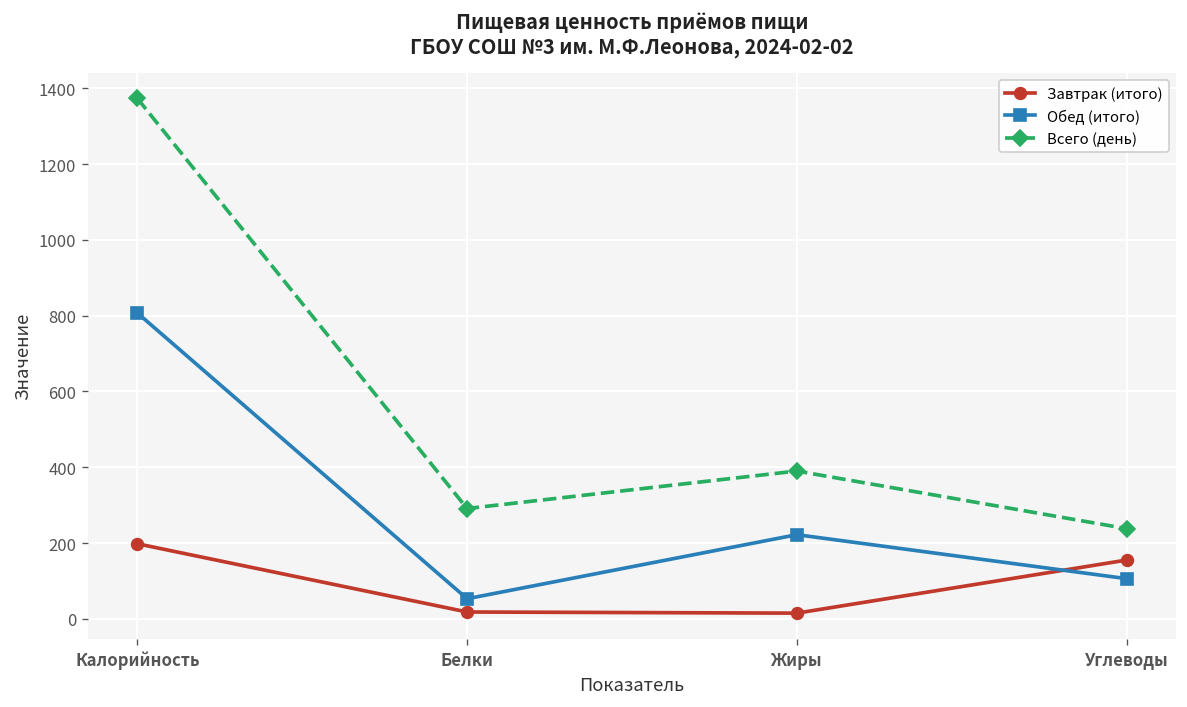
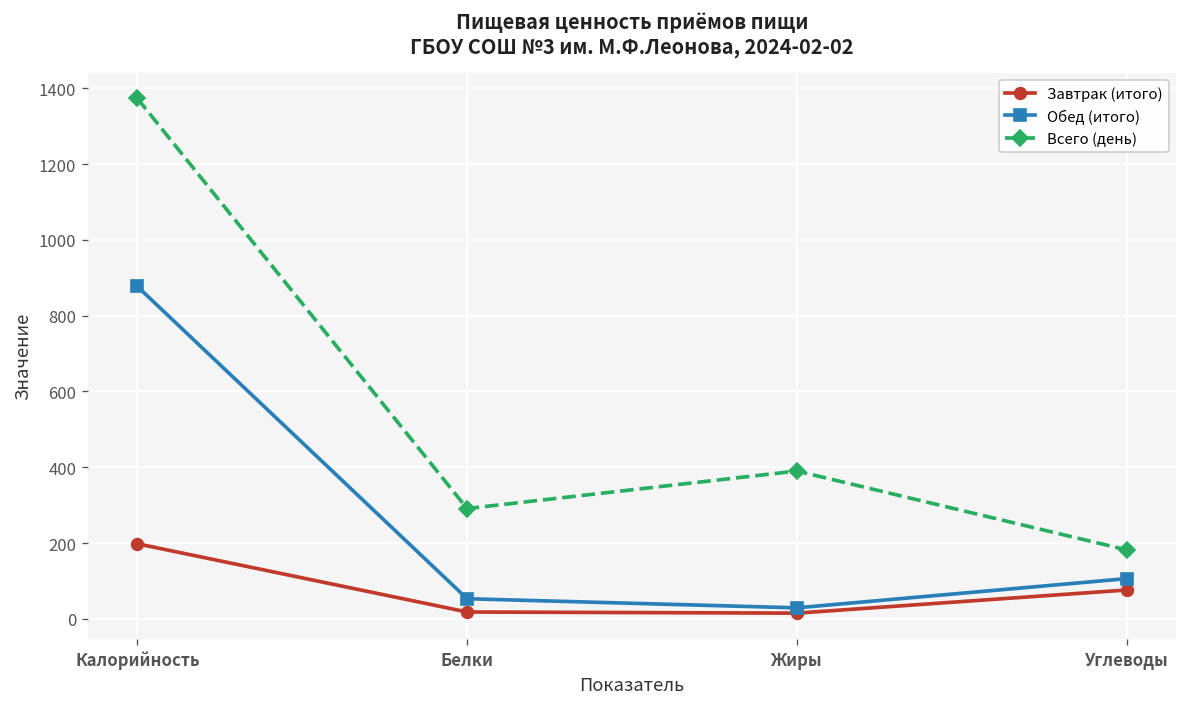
  {
    "Завтрак (итого)": {
      "Калорийность": 200,
      "Белки": 20,
      "Жиры": 20,
-     "Углеводы": 160
+     "Углеводы": 80
    },
    "Обед (итого)": {
-     "Калорийность": 810,
+     "Калорийность": 880,
      "Белки": 50,
-     "Жиры": 220,
+     "Жиры": 30,
      "Углеводы": 110
    },
    "Всего (день)": {
      "Калорийность": 1370,
      "Белки": 290,
      "Жиры": 390,
-     "Углеводы": 240
+     "Углеводы": 180
    }
  }
